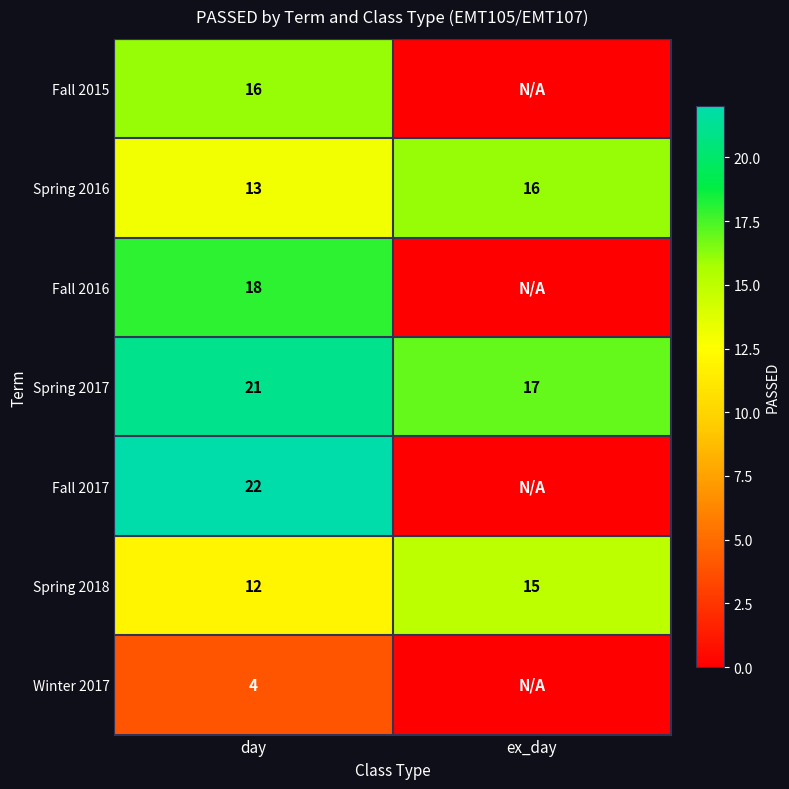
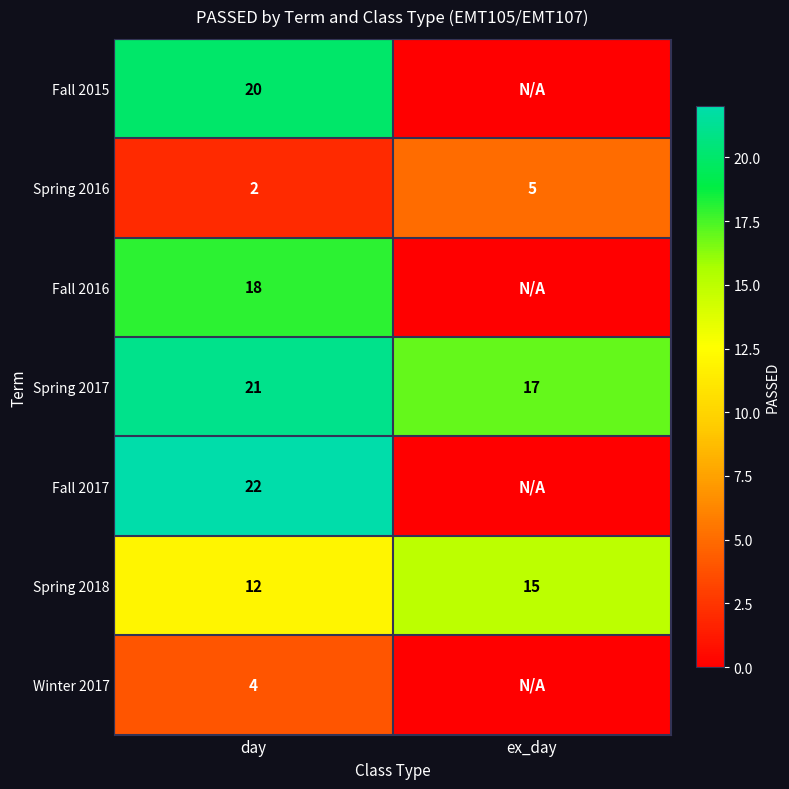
  {
    "Fall 2015": {
-     "day": 16
+     "day": 20
    },
    "Spring 2016": {
-     "day": 13,
-     "ex_day": 16
+     "day": 2,
+     "ex_day": 5
    },
    "Fall 2016": {
      "day": 18
    },
    "Spring 2017": {
      "day": 21,
      "ex_day": 17
    },
    "Fall 2017": {
      "day": 22
    },
    "Spring 2018": {
      "day": 12,
      "ex_day": 15
    },
    "Winter 2017": {
      "day": 4
    }
  }
